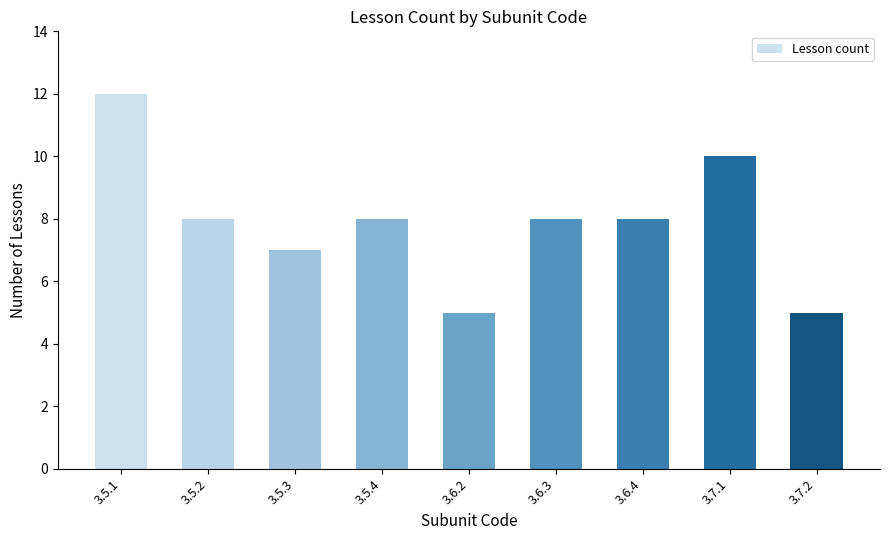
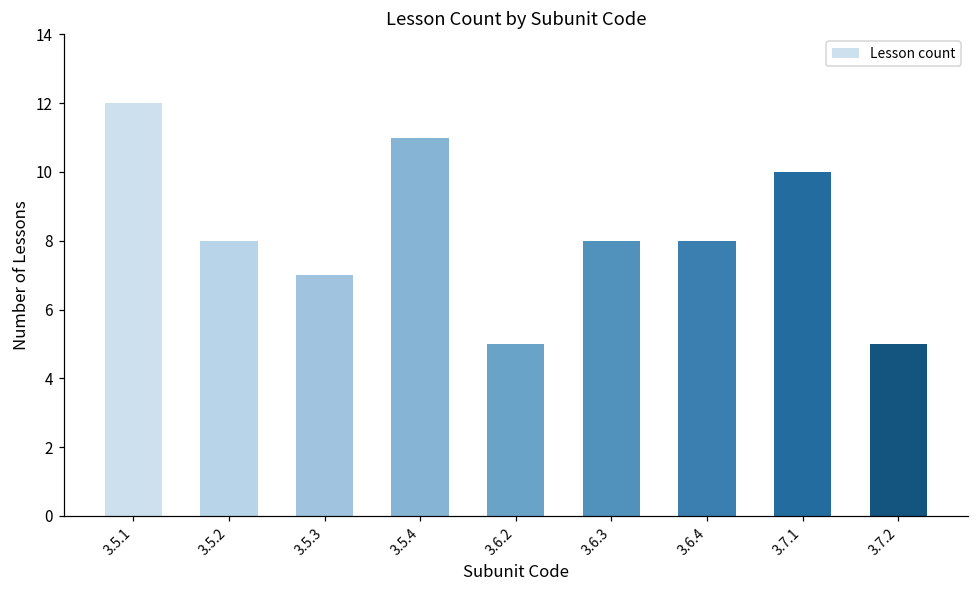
  {
    "3.5.1": 12,
    "3.5.2": 8,
    "3.5.3": 7,
-   "3.5.4": 8,
+   "3.5.4": 11,
    "3.6.2": 5,
    "3.6.3": 8,
    "3.6.4": 8,
    "3.7.1": 10,
    "3.7.2": 5
  }
